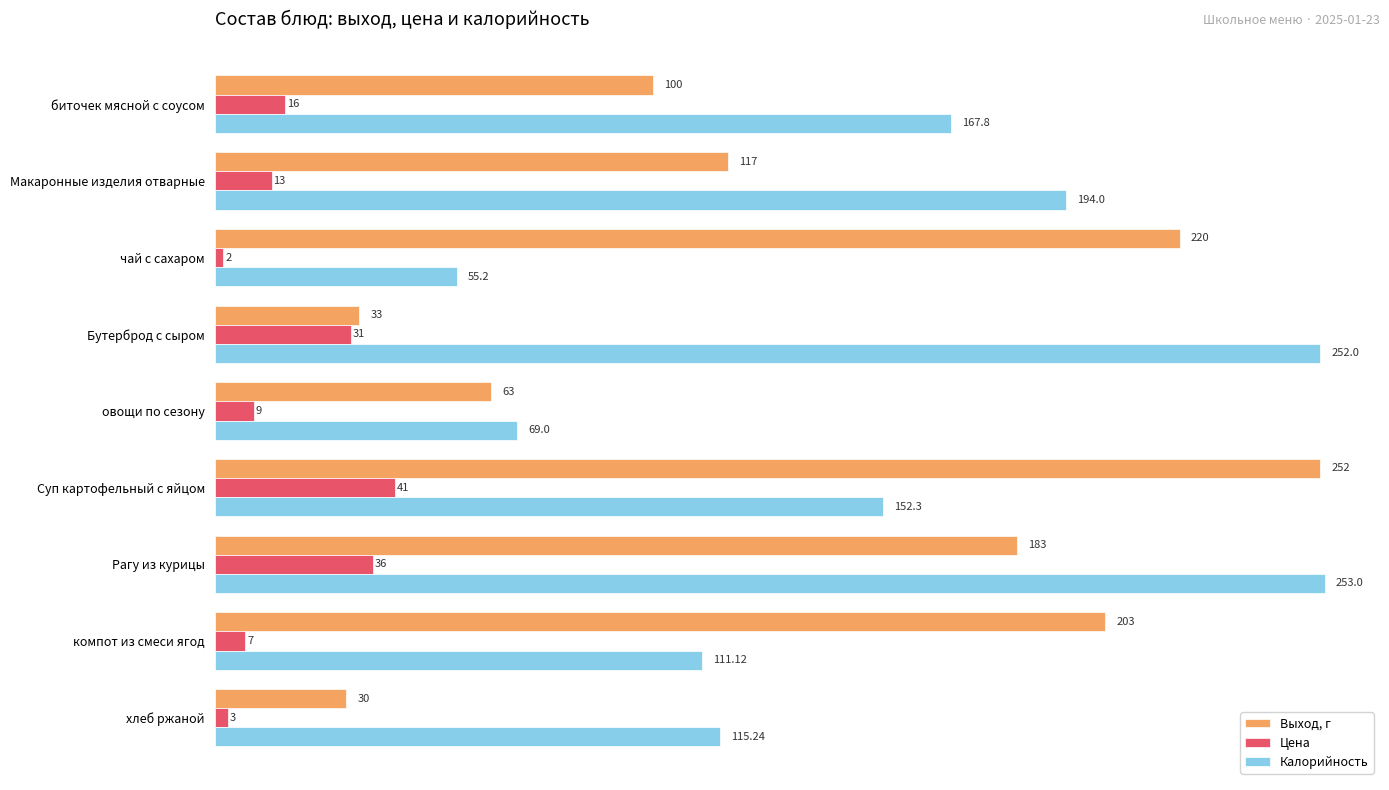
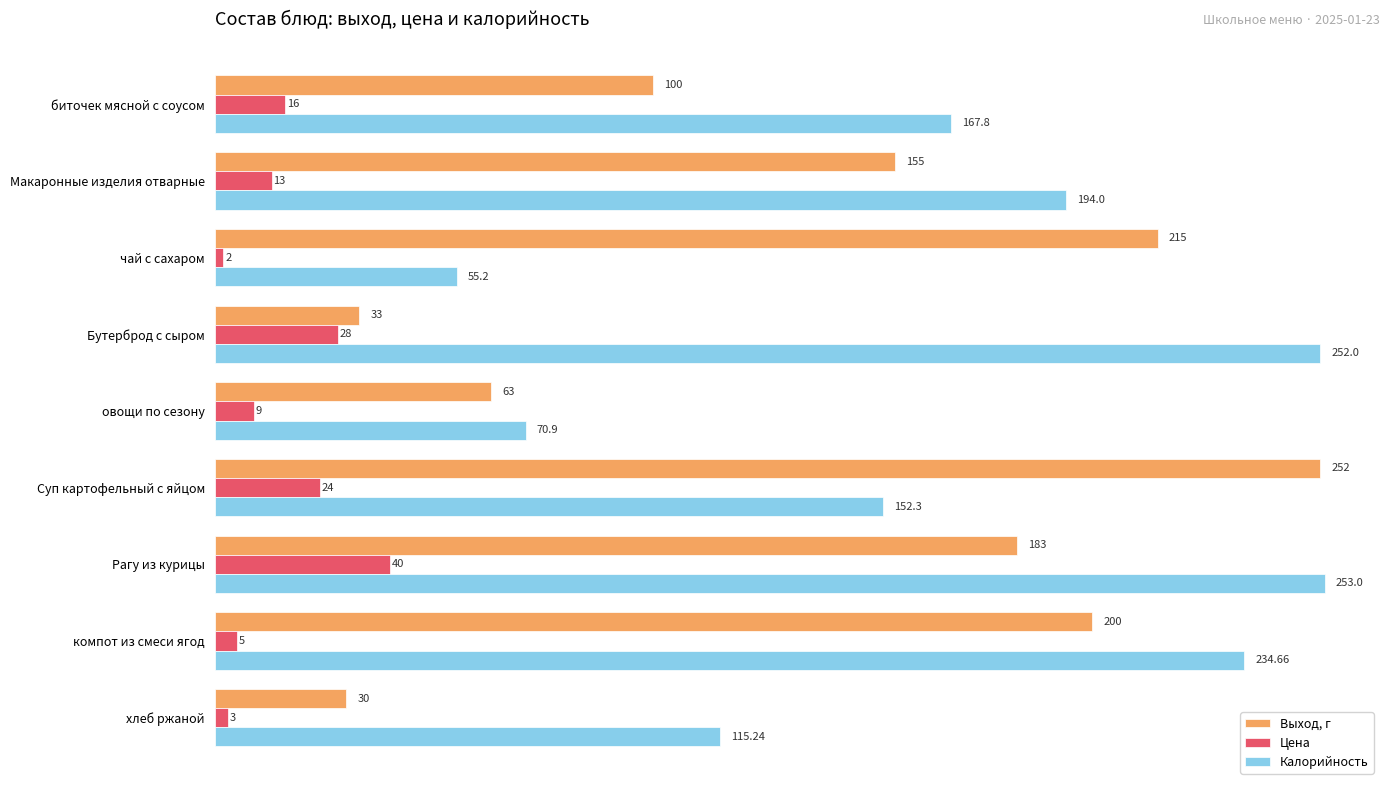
  {
    "Выход, г": {
      "биточек мясной с соусом": 100,
-     "Макаронные изделия отварные": 117,
-     "чай с сахаром": 220,
+     "Макаронные изделия отварные": 155,
+     "чай с сахаром": 215,
      "Бутерброд с сыром": 33,
      "овощи по сезону": 63,
      "Суп картофельный с яйцом": 252,
      "Рагу из курицы": 183,
-     "компот из смеси ягод": 203,
+     "компот из смеси ягод": 200,
      "хлеб ржаной": 30
    },
    "Цена": {
      "биточек мясной с соусом": 16,
      "Макаронные изделия отварные": 13,
      "чай с сахаром": 2,
-     "Бутерброд с сыром": 31,
+     "Бутерброд с сыром": 28,
      "овощи по сезону": 9,
-     "Суп картофельный с яйцом": 41,
-     "Рагу из курицы": 36,
-     "компот из смеси ягод": 7,
+     "Суп картофельный с яйцом": 24,
+     "Рагу из курицы": 40,
+     "компот из смеси ягод": 5,
      "хлеб ржаной": 3
    },
    "Калорийность": {
      "биточек мясной с соусом": 167.8,
      "Макаронные изделия отварные": 194.0,
      "чай с сахаром": 55.2,
      "Бутерброд с сыром": 252.0,
-     "овощи по сезону": 69.0,
+     "овощи по сезону": 70.9,
      "Суп картофельный с яйцом": 152.3,
      "Рагу из курицы": 253.0,
-     "компот из смеси ягод": 111.12,
+     "компот из смеси ягод": 234.66,
      "хлеб ржаной": 115.24
    }
  }
